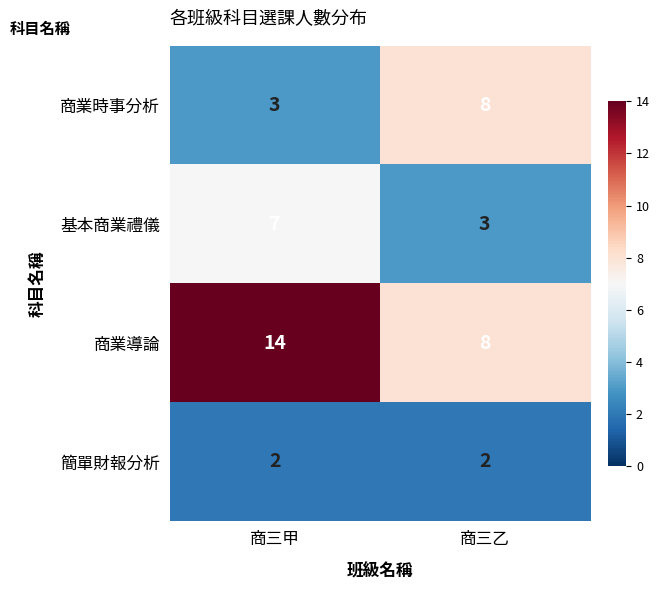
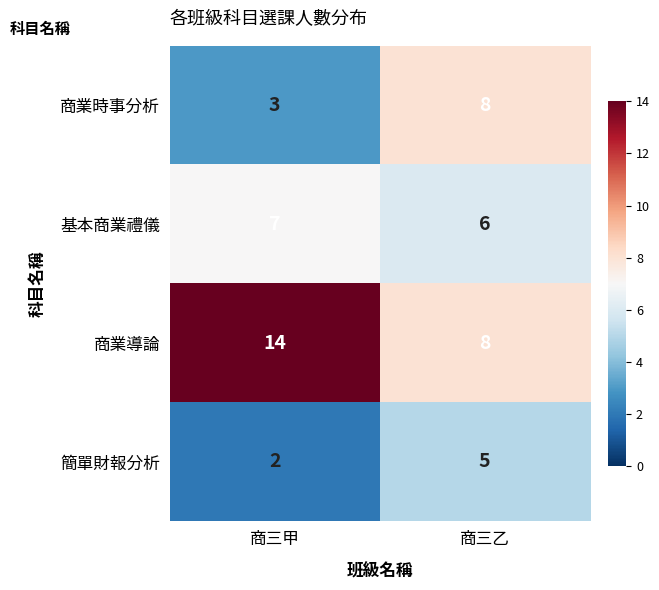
  {
    "商業時事分析": {
      "商三甲": 3
    },
    "基本商業禮儀": {
-     "商三乙": 3
+     "商三乙": 6
    },
    "商業導論": {
      "商三甲": 14
    },
    "簡單財報分析": {
      "商三甲": 2,
-     "商三乙": 2
+     "商三乙": 5
    }
  }
